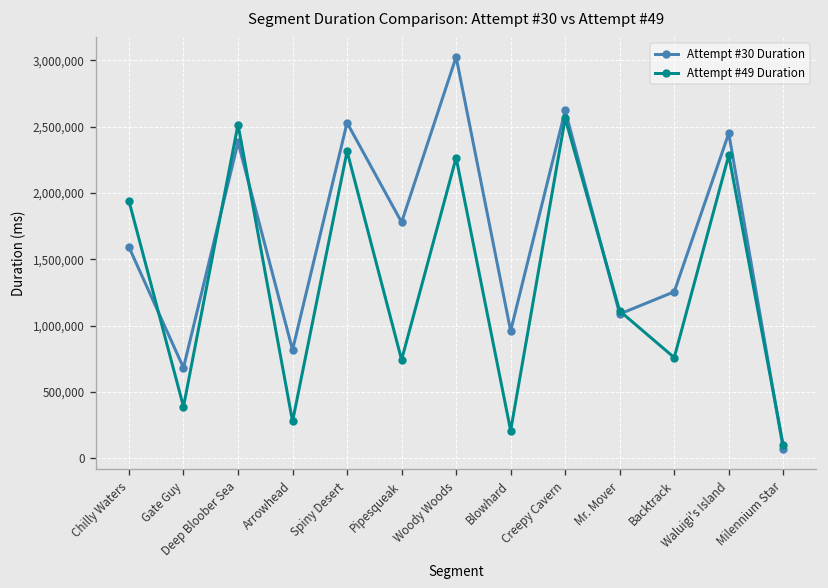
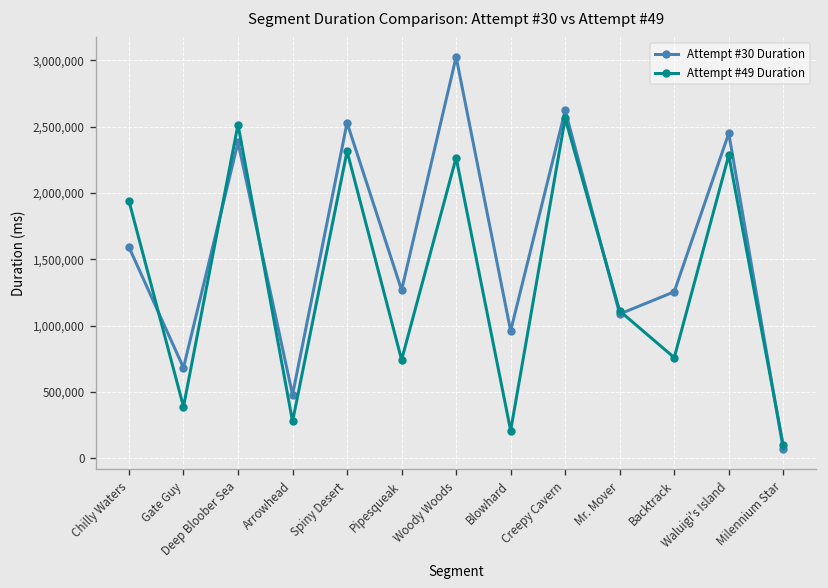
  {
    "Attempt #30 Duration": {
      "Chilly Waters": "1,590,000",
      "Gate Guy": "680,000",
      "Deep Bloober Sea": "2,380,000",
-     "Arrowhead": "820,000",
+     "Arrowhead": "480,000",
      "Spiny Desert": "2,530,000",
-     "Pipesqueak": "1,780,000",
+     "Pipesqueak": "1,270,000",
      "Woody Woods": "3,030,000",
      "Blowhard": "960,000",
      "Creepy Cavern": "2,620,000",
      "Backtrack": "1,250,000",
      "Waluigi's Island": "2,450,000",
      "Milennium Star": "70,000"
    },
    "Attempt #49 Duration": {
      "Chilly Waters": "1,940,000",
      "Gate Guy": "390,000",
      "Deep Bloober Sea": "2,520,000",
      "Arrowhead": "280,000",
      "Spiny Desert": "2,310,000",
      "Pipesqueak": "740,000",
      "Woody Woods": "2,270,000",
      "Blowhard": "210,000",
      "Creepy Cavern": "2,560,000",
      "Backtrack": "760,000",
      "Waluigi's Island": "2,280,000",
      "Milennium Star": "100,000"
    }
  }
